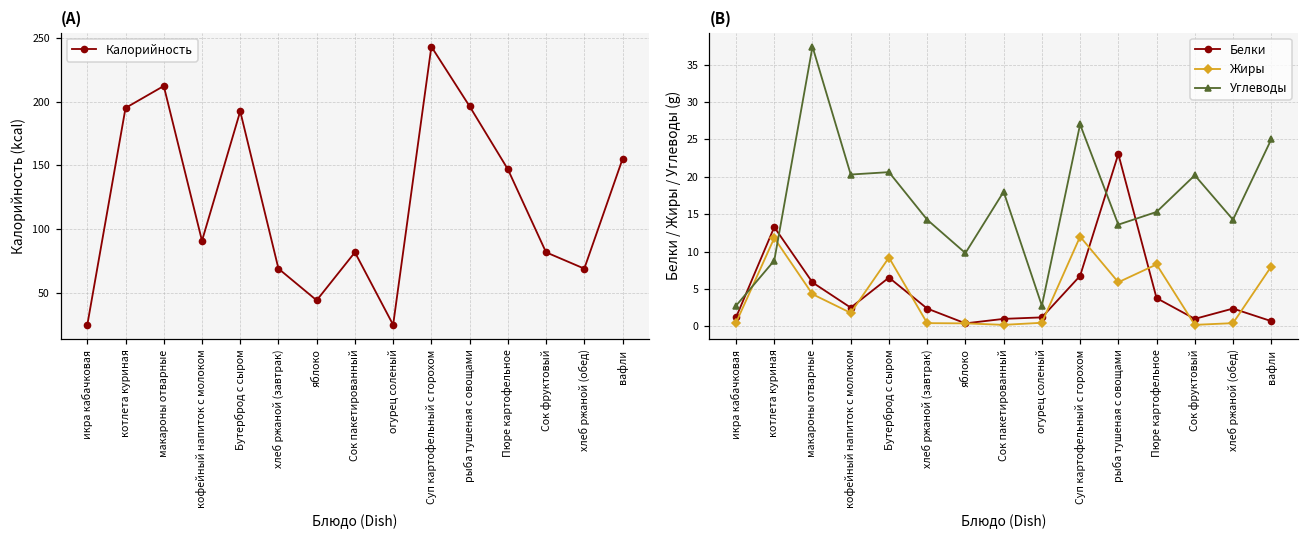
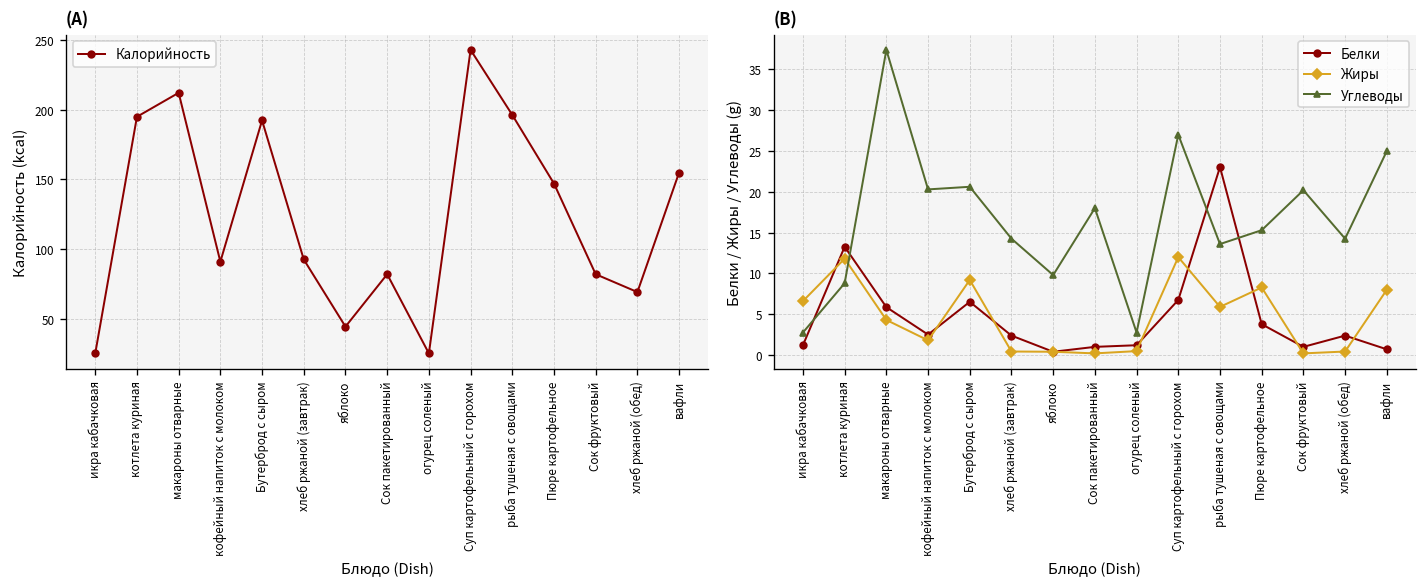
  {
    "(A)": {
      "икра кабачковая": 25,
      "котлета куриная": 195,
      "макароны отварные": 212,
      "кофейный напиток с молоком": 91,
      "Бутерброд с сыром": 192,
-     "хлеб ржаной (завтрак)": 69,
+     "хлеб ржаной (завтрак)": 93,
      "яблоко": 44,
      "Сок пакетированный": 82,
      "огурец соленый": 25,
      "Суп картофельный с горохом": 243,
      "рыба тушеная с овощами": 196,
      "Пюре картофельное": 147,
      "Сок фруктовый": 82,
      "хлеб ржаной (обед)": 69,
      "вафли": 155
    },
    "(B)": {
      "Белки": {
        "икра кабачковая": 1,
        "котлета куриная": 13,
        "макароны отварные": 6,
        "кофейный напиток с молоком": 3,
        "Бутерброд с сыром": 7,
        "хлеб ржаной (завтрак)": 2,
        "Сок пакетированный": 1,
        "огурец соленый": 1,
        "Суп картофельный с горохом": 7,
        "рыба тушеная с овощами": 23,
        "Пюре картофельное": 4,
        "Сок фруктовый": 1,
        "хлеб ржаной (обед)": 2,
        "вафли": 1
      },
      "Жиры": {
-       "икра кабачковая": 0,
+       "икра кабачковая": 7,
        "котлета куриная": 12,
        "макароны отварные": 4,
        "кофейный напиток с молоком": 2,
        "Бутерброд с сыром": 9,
        "хлеб ржаной (завтрак)": 0,
        "Сок пакетированный": 0,
        "огурец соленый": 0,
        "Суп картофельный с горохом": 12,
        "рыба тушеная с овощами": 6,
        "Пюре картофельное": 8,
        "Сок фруктовый": 0,
        "хлеб ржаной (обед)": 0,
        "вафли": 8
      },
      "Углеводы": {
        "икра кабачковая": 3,
        "котлета куриная": 9,
        "макароны отварные": 37,
        "кофейный напиток с молоком": 20,
        "Бутерброд с сыром": 21,
        "хлеб ржаной (завтрак)": 14,
        "яблоко": 10,
        "Сок пакетированный": 18,
        "огурец соленый": 3,
        "Суп картофельный с горохом": 27,
        "рыба тушеная с овощами": 14,
        "Пюре картофельное": 15,
        "Сок фруктовый": 20,
        "хлеб ржаной (обед)": 14,
        "вафли": 25
      }
    }
  }
